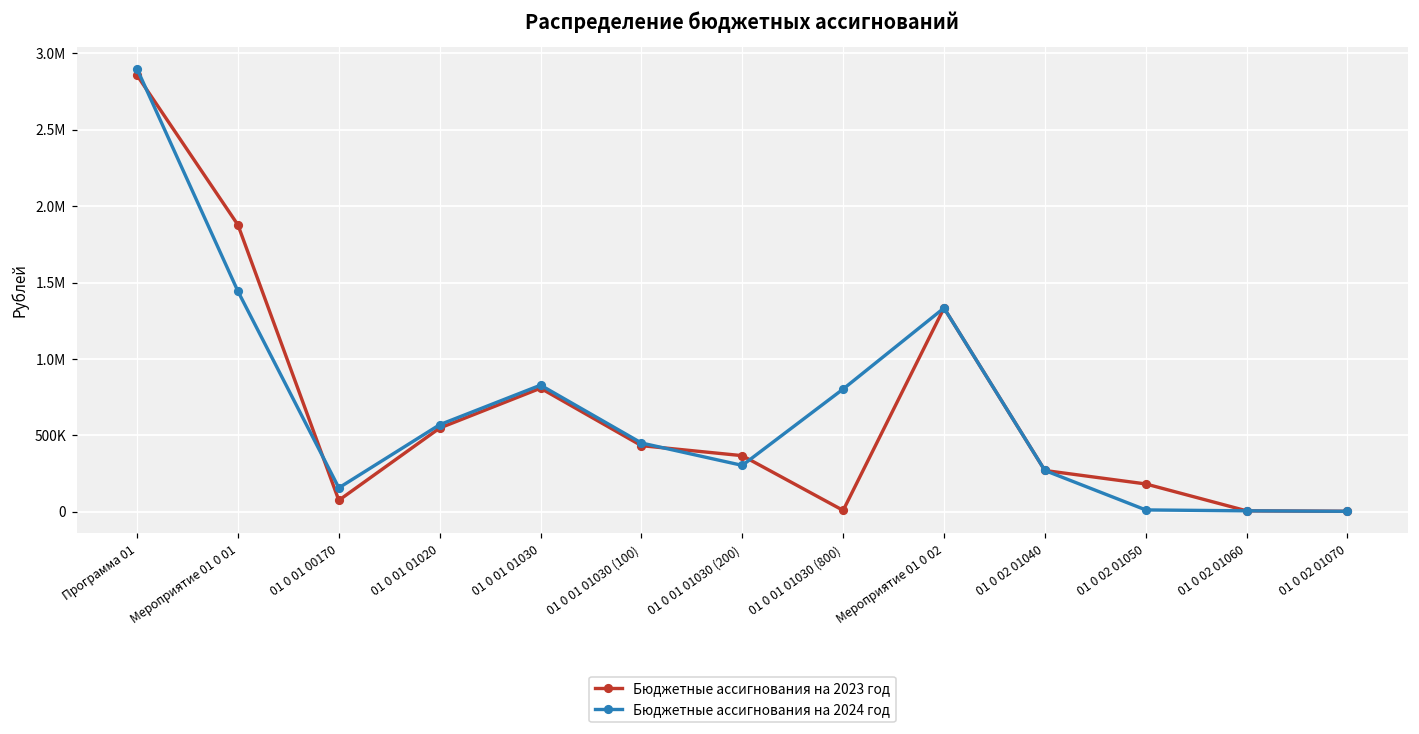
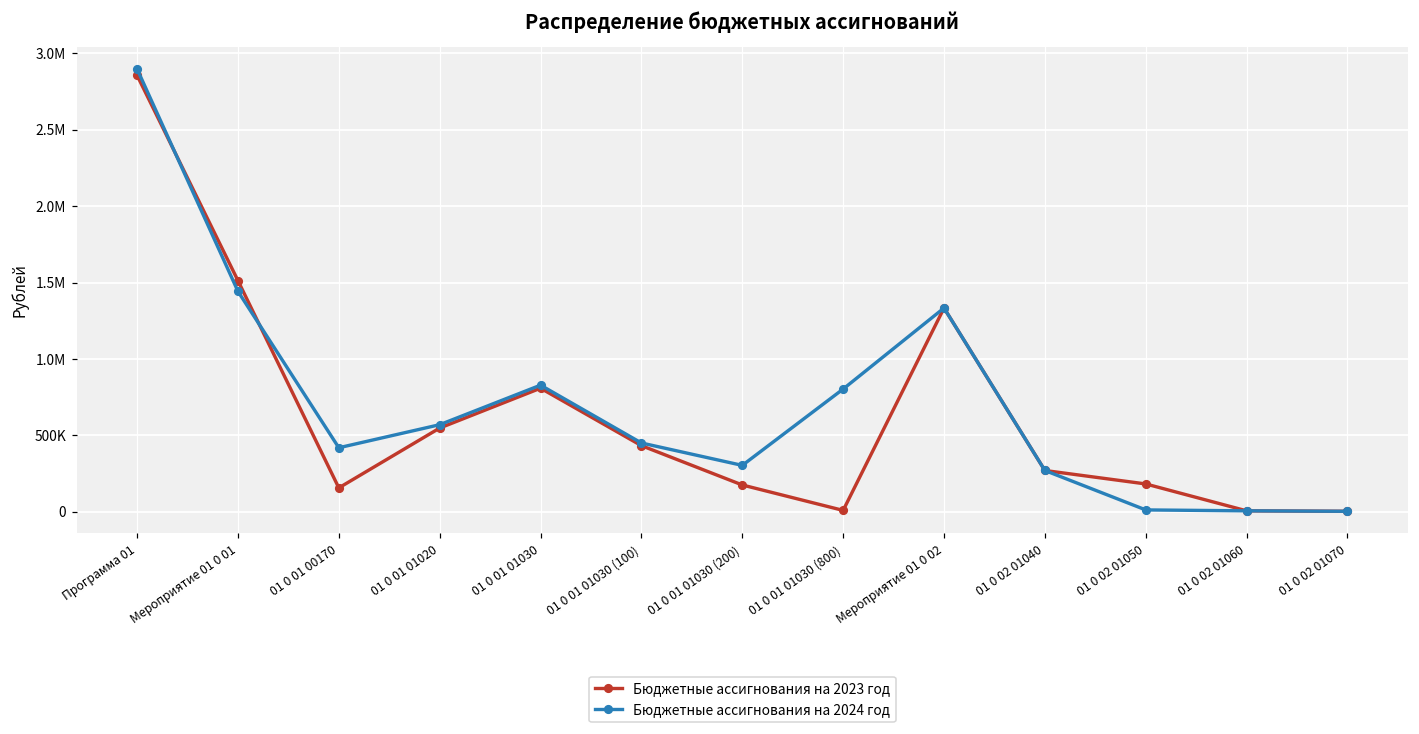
  {
    "Бюджетные ассигнования на 2023 год": {
      "Программа 01": 2860000,
-     "Мероприятие 01 0 01": 1880000,
-     "01 0 01 00170": 70000,
+     "Мероприятие 01 0 01": 1510000,
+     "01 0 01 00170": 160000,
      "01 0 01 01020": 550000,
      "01 0 01 01030": 810000,
-     "01 0 01 01030 (200)": 370000,
+     "01 0 01 01030 (200)": 180000,
      "01 0 01 01030 (800)": 10000,
      "01 0 02 01050": 180000
    },
    "Бюджетные ассигнования на 2024 год": {
      "Программа 01": 2900000,
      "Мероприятие 01 0 01": 1440000,
-     "01 0 01 00170": 160000,
+     "01 0 01 00170": 420000,
      "01 0 01 01020": 570000,
      "01 0 01 01030": 830000,
      "01 0 01 01030 (200)": 300000,
      "01 0 01 01030 (800)": 800000,
      "01 0 02 01050": 10000
    }
  }
